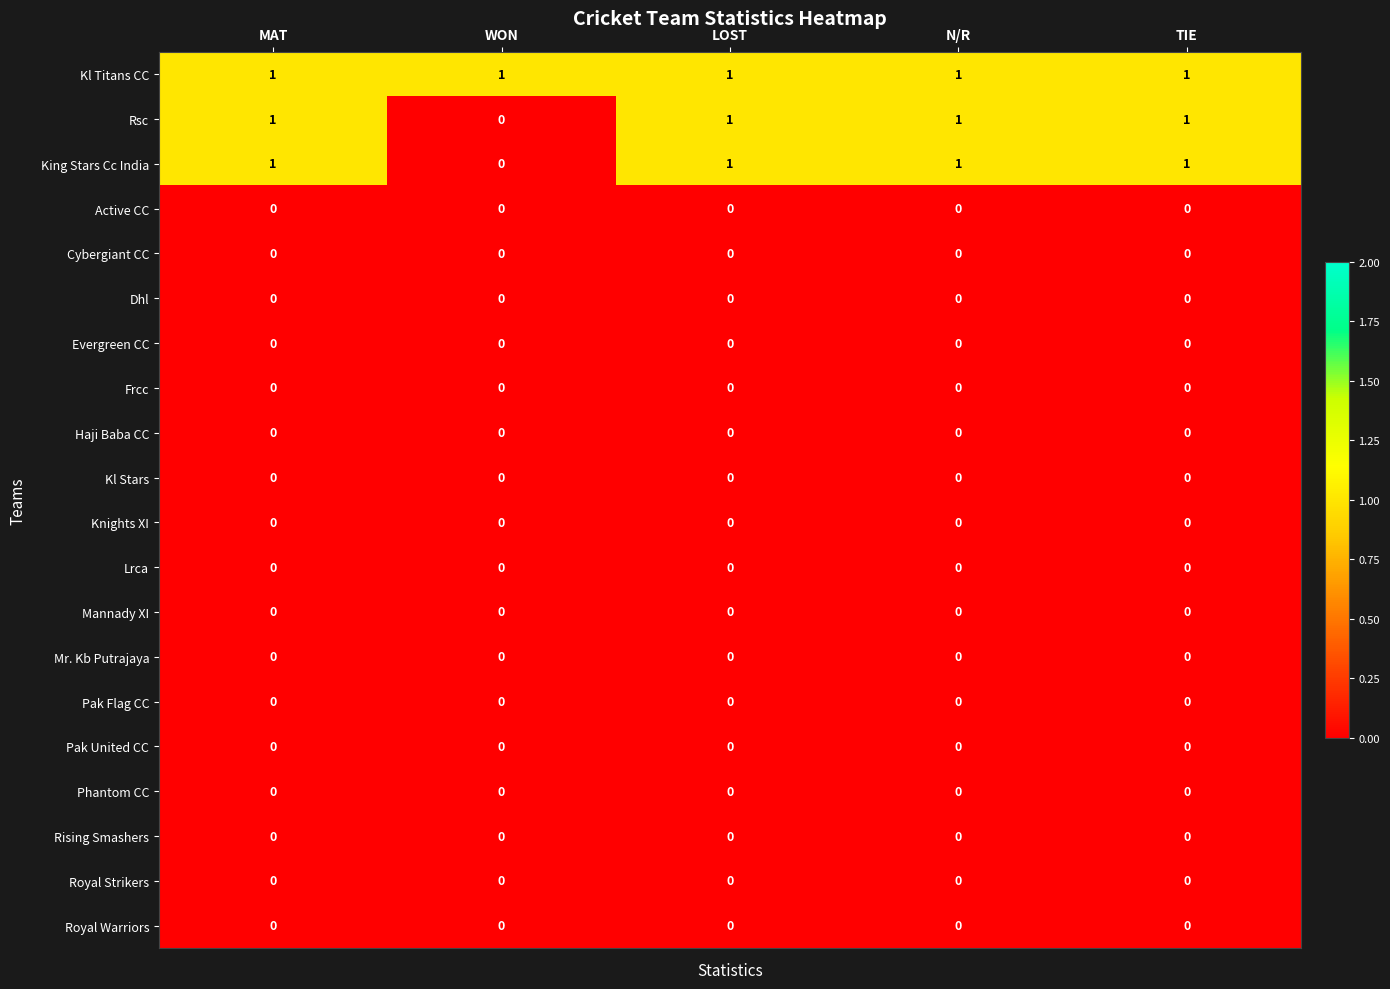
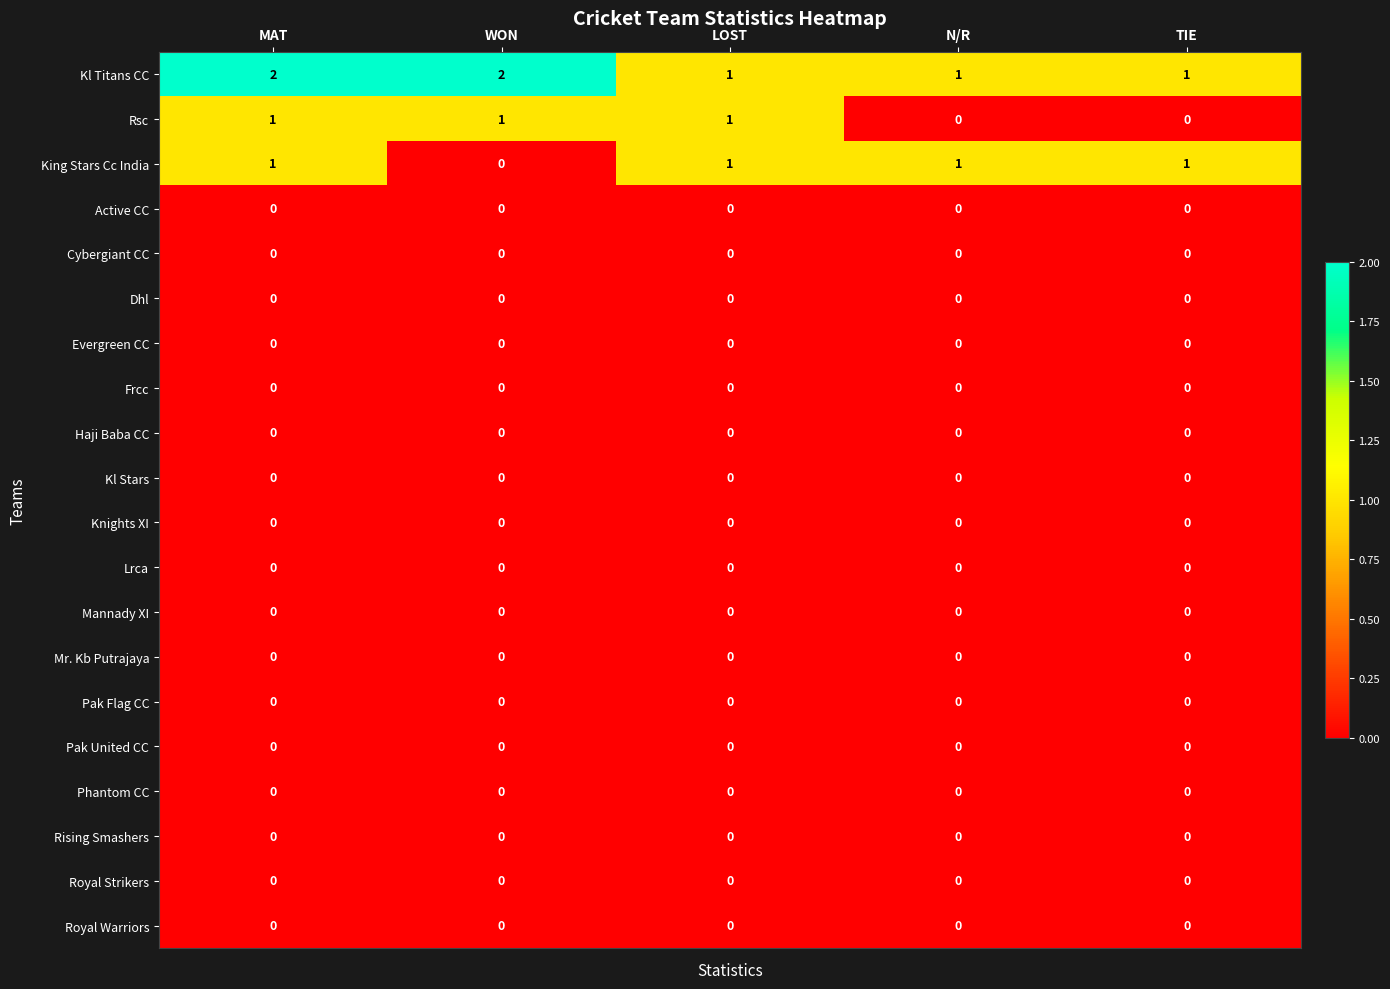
  {
    "Kl Titans CC": {
-     "MAT": 1,
-     "WON": 1,
+     "MAT": 2,
+     "WON": 2,
      "LOST": 1,
      "N/R": 1,
      "TIE": 1
    },
    "Rsc": {
      "MAT": 1,
-     "WON": 0,
+     "WON": 1,
      "LOST": 1,
-     "N/R": 1,
-     "TIE": 1
+     "N/R": 0,
+     "TIE": 0
    },
    "King Stars Cc India": {
      "MAT": 1,
      "WON": 0,
      "LOST": 1,
      "N/R": 1,
      "TIE": 1
    },
    "Active CC": {
      "MAT": 0,
      "WON": 0,
      "LOST": 0,
      "N/R": 0,
      "TIE": 0
    },
    "Cybergiant CC": {
      "MAT": 0,
      "WON": 0,
      "LOST": 0,
      "N/R": 0,
      "TIE": 0
    },
    "Dhl": {
      "MAT": 0,
      "WON": 0,
      "LOST": 0,
      "N/R": 0,
      "TIE": 0
    },
    "Evergreen CC": {
      "MAT": 0,
      "WON": 0,
      "LOST": 0,
      "N/R": 0,
      "TIE": 0
    },
    "Frcc": {
      "MAT": 0,
      "WON": 0,
      "LOST": 0,
      "N/R": 0,
      "TIE": 0
    },
    "Haji Baba CC": {
      "MAT": 0,
      "WON": 0,
      "LOST": 0,
      "N/R": 0,
      "TIE": 0
    },
    "Kl Stars": {
      "MAT": 0,
      "WON": 0,
      "LOST": 0,
      "N/R": 0,
      "TIE": 0
    },
    "Knights XI": {
      "MAT": 0,
      "WON": 0,
      "LOST": 0,
      "N/R": 0,
      "TIE": 0
    },
    "Lrca": {
      "MAT": 0,
      "WON": 0,
      "LOST": 0,
      "N/R": 0,
      "TIE": 0
    },
    "Mannady XI": {
      "MAT": 0,
      "WON": 0,
      "LOST": 0,
      "N/R": 0,
      "TIE": 0
    },
    "Mr. Kb Putrajaya": {
      "MAT": 0,
      "WON": 0,
      "LOST": 0,
      "N/R": 0,
      "TIE": 0
    },
    "Pak Flag CC": {
      "MAT": 0,
      "WON": 0,
      "LOST": 0,
      "N/R": 0,
      "TIE": 0
    },
    "Pak United CC": {
      "MAT": 0,
      "WON": 0,
      "LOST": 0,
      "N/R": 0,
      "TIE": 0
    },
    "Phantom CC": {
      "MAT": 0,
      "WON": 0,
      "LOST": 0,
      "N/R": 0,
      "TIE": 0
    },
    "Rising Smashers": {
      "MAT": 0,
      "WON": 0,
      "LOST": 0,
      "N/R": 0,
      "TIE": 0
    },
    "Royal Strikers": {
      "MAT": 0,
      "WON": 0,
      "LOST": 0,
      "N/R": 0,
      "TIE": 0
    },
    "Royal Warriors": {
      "MAT": 0,
      "WON": 0,
      "LOST": 0,
      "N/R": 0,
      "TIE": 0
    }
  }
